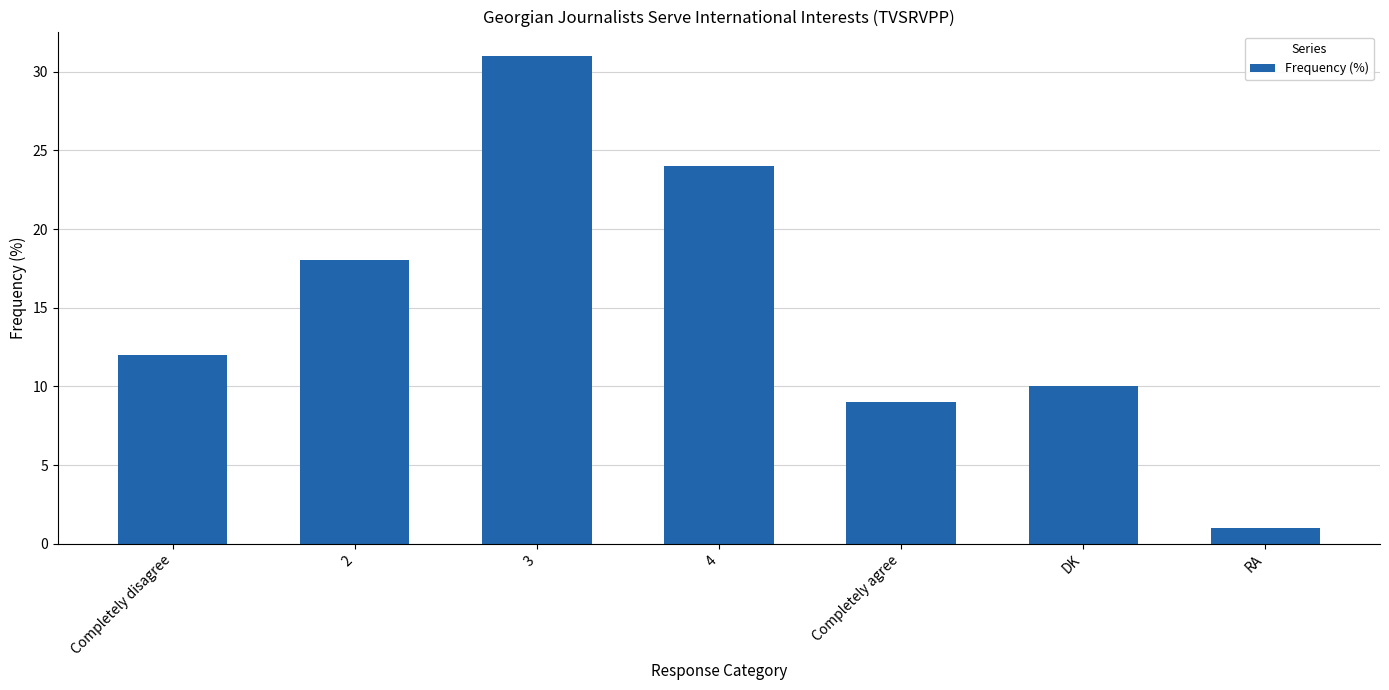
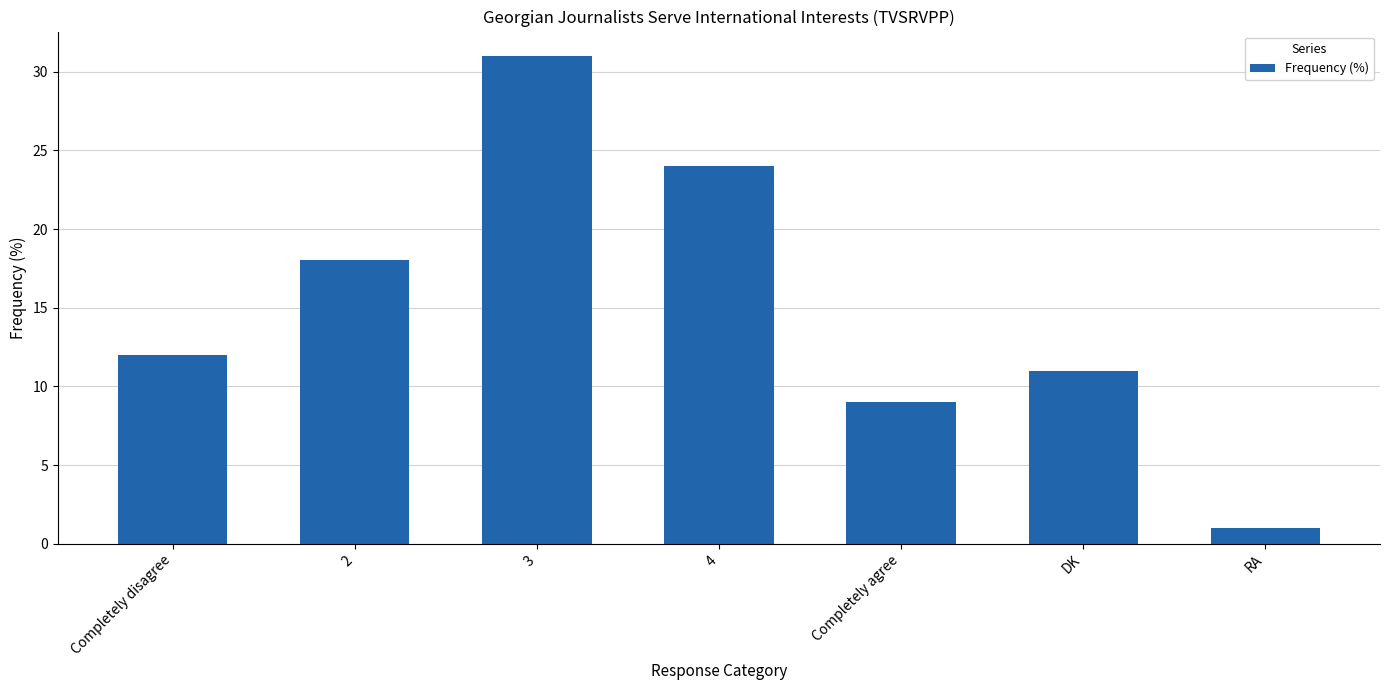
  {
    "Completely disagree": 12,
    "2": 18,
    "3": 31,
    "4": 24,
    "Completely agree": 9,
-   "DK": 10,
+   "DK": 11,
    "RA": 1
  }
